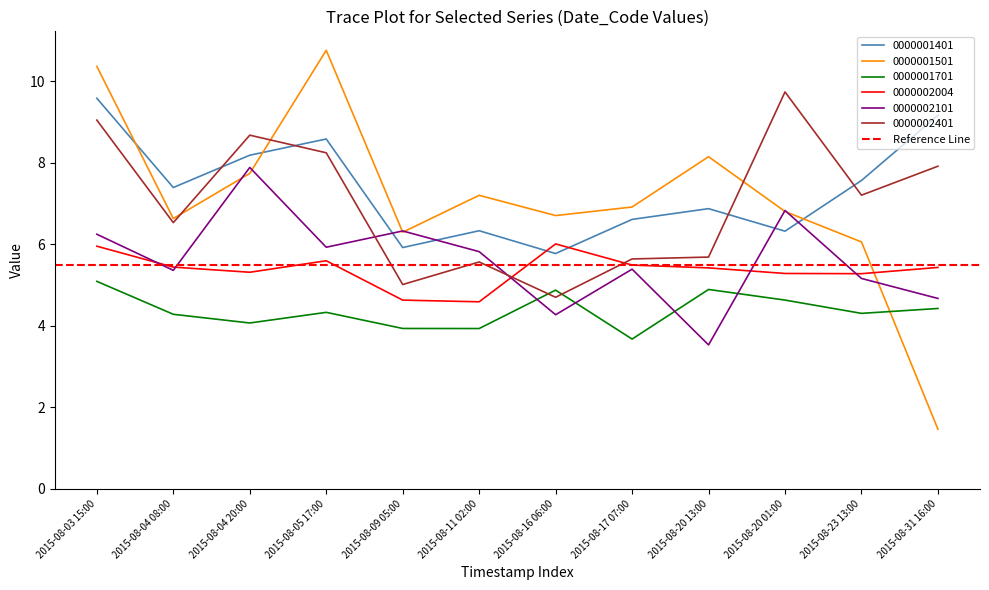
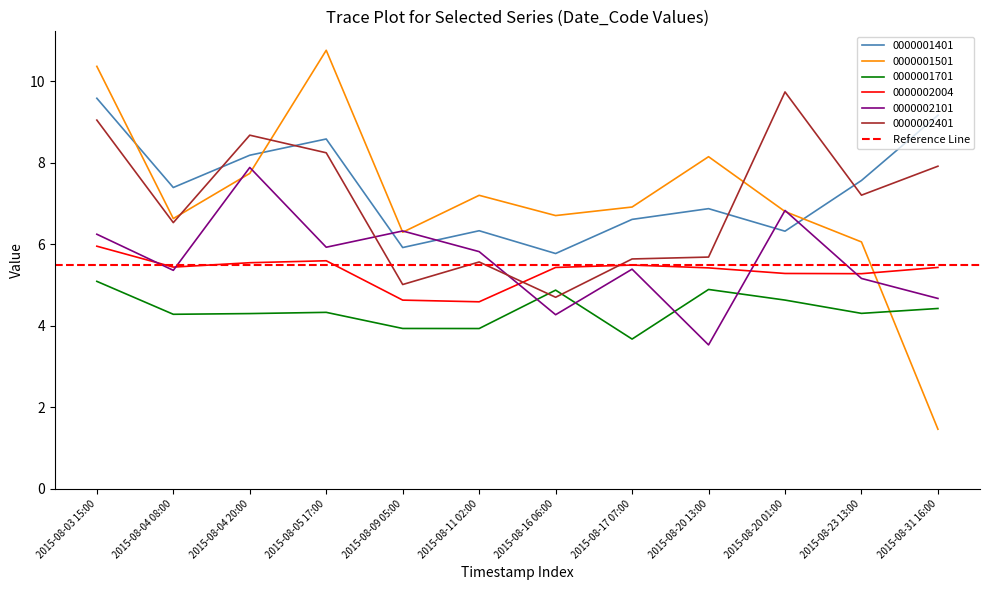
  {
    "0000001401": {
      "2015-08-03 15:00": 9.6,
      "2015-08-04 08:00": 7.4,
      "2015-08-04 20:00": 8.2,
      "2015-08-05 17:00": 8.6,
      "2015-08-09 05:00": 5.9,
      "2015-08-11 02:00": 6.3,
      "2015-08-16 06:00": 5.8,
      "2015-08-17 07:00": 6.6,
      "2015-08-20 13:00": 6.9,
      "2015-08-20 01:00": 6.3,
      "2015-08-23 13:00": 7.6
    },
    "0000001501": {
      "2015-08-03 15:00": 10.4,
      "2015-08-04 08:00": 6.6,
      "2015-08-04 20:00": 7.7,
      "2015-08-05 17:00": 10.8,
      "2015-08-11 02:00": 7.2,
      "2015-08-16 06:00": 6.7,
      "2015-08-17 07:00": 6.9,
      "2015-08-20 13:00": 8.2,
      "2015-08-23 13:00": 6.1,
      "2015-08-31 16:00": 1.5
    },
    "0000001701": {
      "2015-08-03 15:00": 5.1,
      "2015-08-04 08:00": 4.3,
-     "2015-08-04 20:00": 4.1,
+     "2015-08-04 20:00": 4.3,
      "2015-08-05 17:00": 4.3,
      "2015-08-09 05:00": 3.9,
      "2015-08-11 02:00": 3.9,
      "2015-08-16 06:00": 4.9,
      "2015-08-17 07:00": 3.7,
      "2015-08-20 13:00": 4.9,
      "2015-08-20 01:00": 4.6,
      "2015-08-23 13:00": 4.3,
      "2015-08-31 16:00": 4.4
    },
    "0000002004": {
      "2015-08-03 15:00": 6.0,
      "2015-08-04 08:00": 5.4,
-     "2015-08-04 20:00": 5.3,
+     "2015-08-04 20:00": 5.6,
      "2015-08-05 17:00": 5.6,
      "2015-08-09 05:00": 4.6,
      "2015-08-11 02:00": 4.6,
-     "2015-08-16 06:00": 6.0,
+     "2015-08-16 06:00": 5.4,
      "2015-08-17 07:00": 5.5,
      "2015-08-20 13:00": 5.4,
      "2015-08-20 01:00": 5.3,
      "2015-08-23 13:00": 5.3,
      "2015-08-31 16:00": 5.4
    },
    "0000002101": {
      "2015-08-03 15:00": 6.2,
      "2015-08-04 08:00": 5.4,
      "2015-08-04 20:00": 7.9,
      "2015-08-05 17:00": 5.9,
      "2015-08-11 02:00": 5.8,
      "2015-08-16 06:00": 4.3,
      "2015-08-17 07:00": 5.4,
      "2015-08-20 13:00": 3.5,
      "2015-08-23 13:00": 5.2,
      "2015-08-31 16:00": 4.7
    },
    "0000002401": {
      "2015-08-03 15:00": 9.1,
      "2015-08-04 08:00": 6.5,
      "2015-08-04 20:00": 8.7,
      "2015-08-05 17:00": 8.2,
      "2015-08-09 05:00": 5.0,
      "2015-08-11 02:00": 5.6,
      "2015-08-16 06:00": 4.7,
      "2015-08-17 07:00": 5.6,
      "2015-08-20 13:00": 5.7,
      "2015-08-20 01:00": 9.7,
      "2015-08-23 13:00": 7.2,
      "2015-08-31 16:00": 7.9
    }
  }
